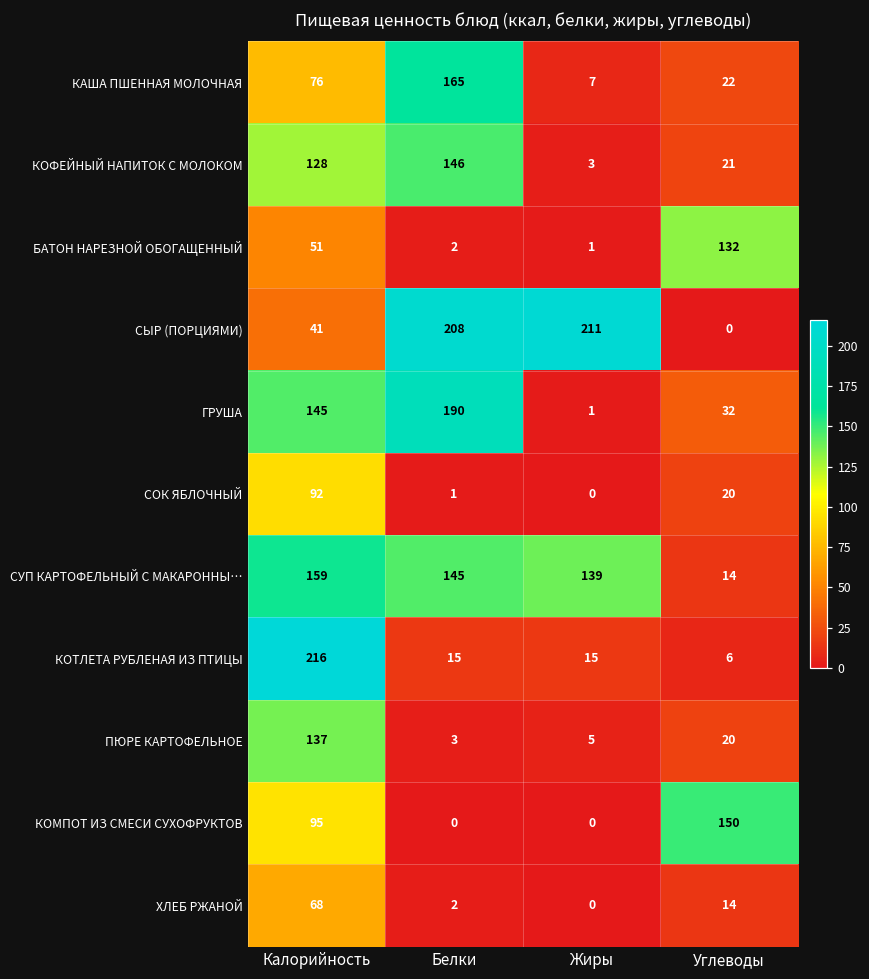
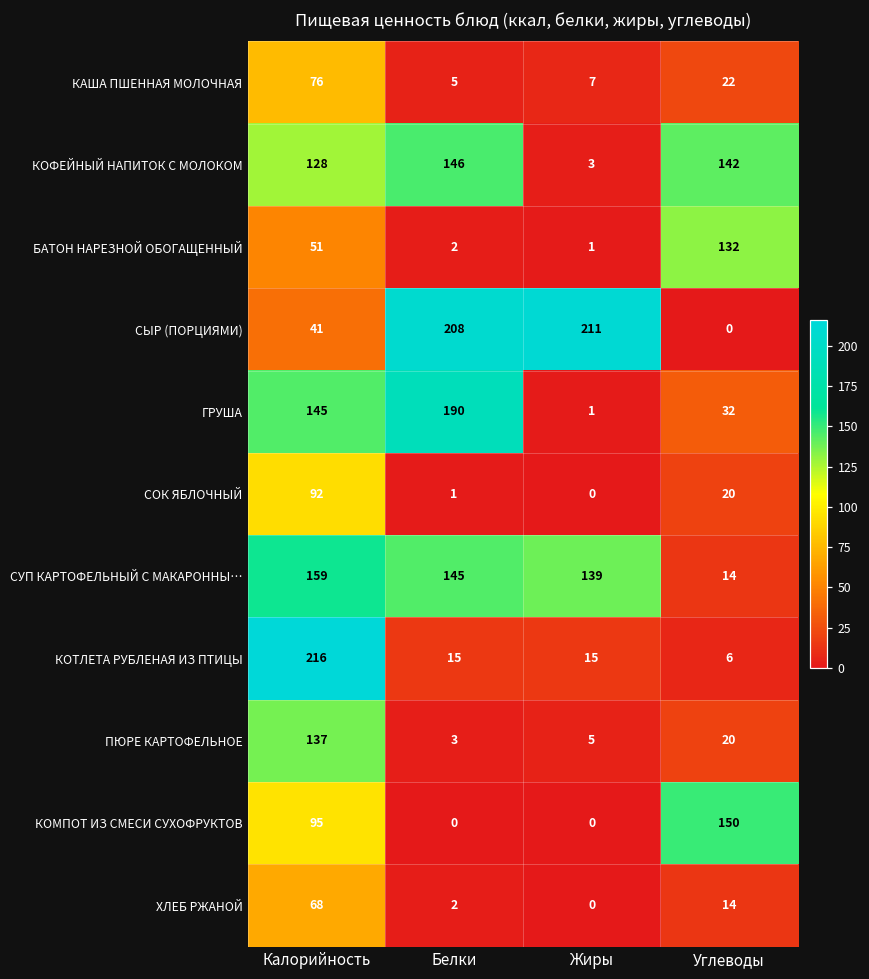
  {
    "КАША ПШЕННАЯ МОЛОЧНАЯ": {
      "Калорийность": 76,
-     "Белки": 165,
+     "Белки": 5,
      "Жиры": 7,
      "Углеводы": 22
    },
    "КОФЕЙНЫЙ НАПИТОК С МОЛОКОМ": {
      "Калорийность": 128,
      "Белки": 146,
      "Жиры": 3,
-     "Углеводы": 21
+     "Углеводы": 142
    },
    "БАТОН НАРЕЗНОЙ ОБОГАЩЕННЫЙ": {
      "Калорийность": 51,
      "Белки": 2,
      "Жиры": 1,
      "Углеводы": 132
    },
    "СЫР (ПОРЦИЯМИ)": {
      "Калорийность": 41,
      "Белки": 208,
      "Жиры": 211,
      "Углеводы": 0
    },
    "ГРУША": {
      "Калорийность": 145,
      "Белки": 190,
      "Жиры": 1,
      "Углеводы": 32
    },
    "СОК ЯБЛОЧНЫЙ": {
      "Калорийность": 92,
      "Белки": 1,
      "Жиры": 0,
      "Углеводы": 20
    },
    "СУП КАРТОФЕЛЬНЫЙ С МАКАРОННЫ…": {
      "Калорийность": 159,
      "Белки": 145,
      "Жиры": 139,
      "Углеводы": 14
    },
    "КОТЛЕТА РУБЛЕНАЯ ИЗ ПТИЦЫ": {
      "Калорийность": 216,
      "Белки": 15,
      "Жиры": 15,
      "Углеводы": 6
    },
    "ПЮРЕ КАРТОФЕЛЬНОЕ": {
      "Калорийность": 137,
      "Белки": 3,
      "Жиры": 5,
      "Углеводы": 20
    },
    "КОМПОТ ИЗ СМЕСИ СУХОФРУКТОВ": {
      "Калорийность": 95,
      "Белки": 0,
      "Жиры": 0,
      "Углеводы": 150
    },
    "ХЛЕБ РЖАНОЙ": {
      "Калорийность": 68,
      "Белки": 2,
      "Жиры": 0,
      "Углеводы": 14
    }
  }
